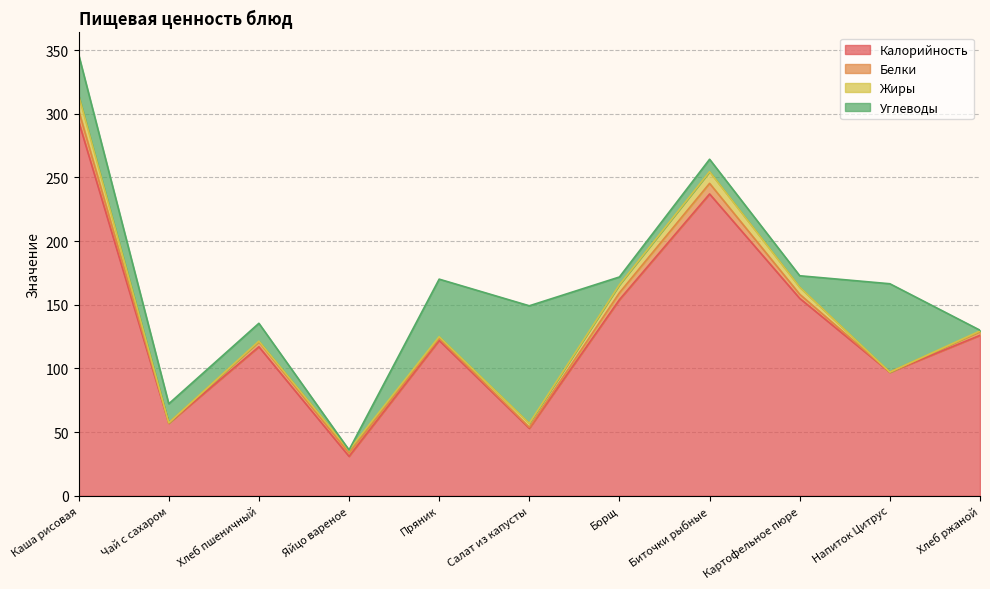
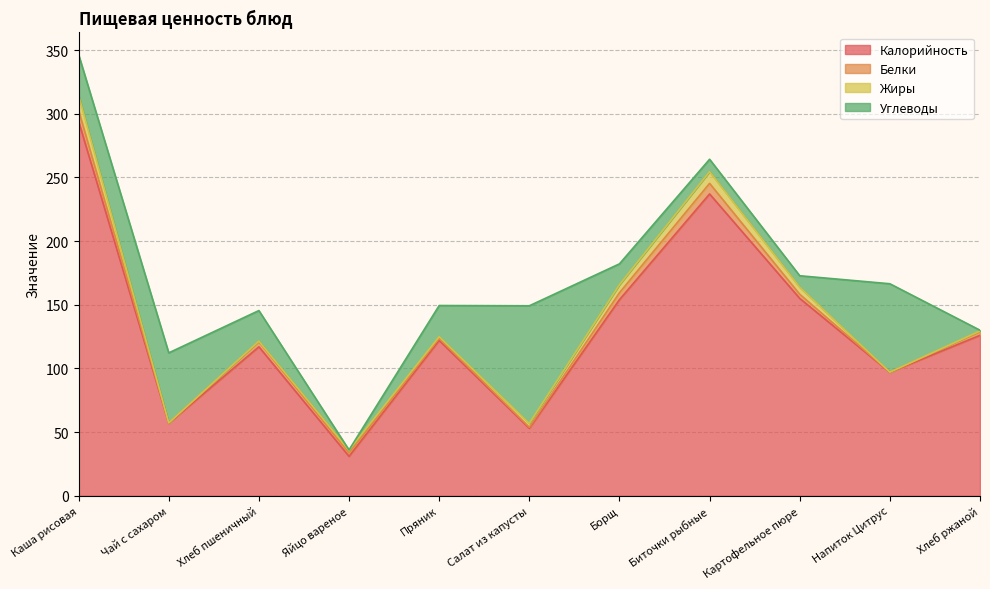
  {
    "Углеводы": {
      "Каша рисовая": 32,
-     "Чай с сахаром": 15,
-     "Хлеб пшеничный": 14,
-     "Пряник": 45,
+     "Чай с сахаром": 55,
+     "Хлеб пшеничный": 24,
+     "Пряник": 24,
      "Салат из капусты": 92,
-     "Борщ": 6,
+     "Борщ": 16,
      "Биточки рыбные": 10,
      "Картофельное пюре": 9,
      "Напиток Цитрус": 69
    }
  }
